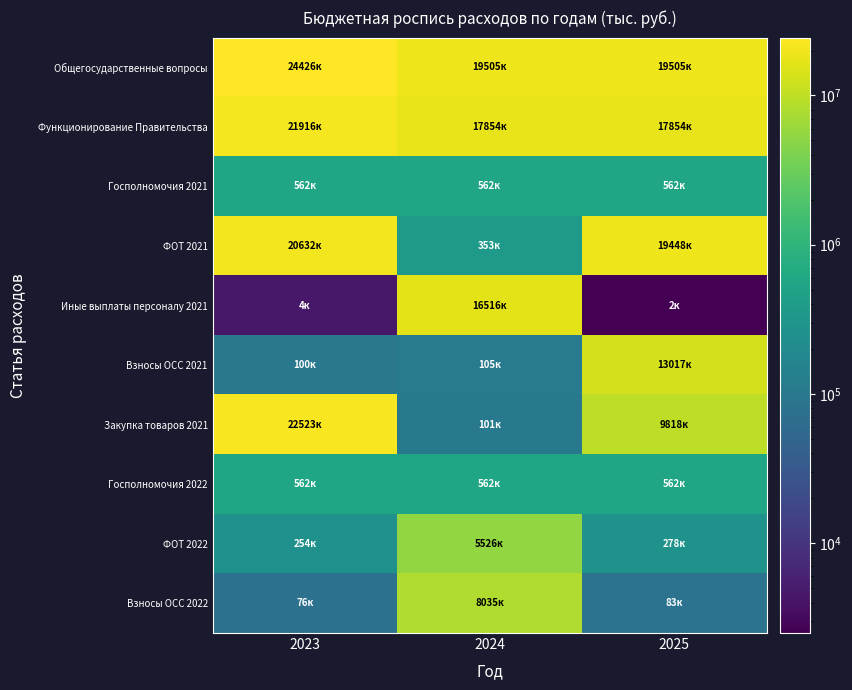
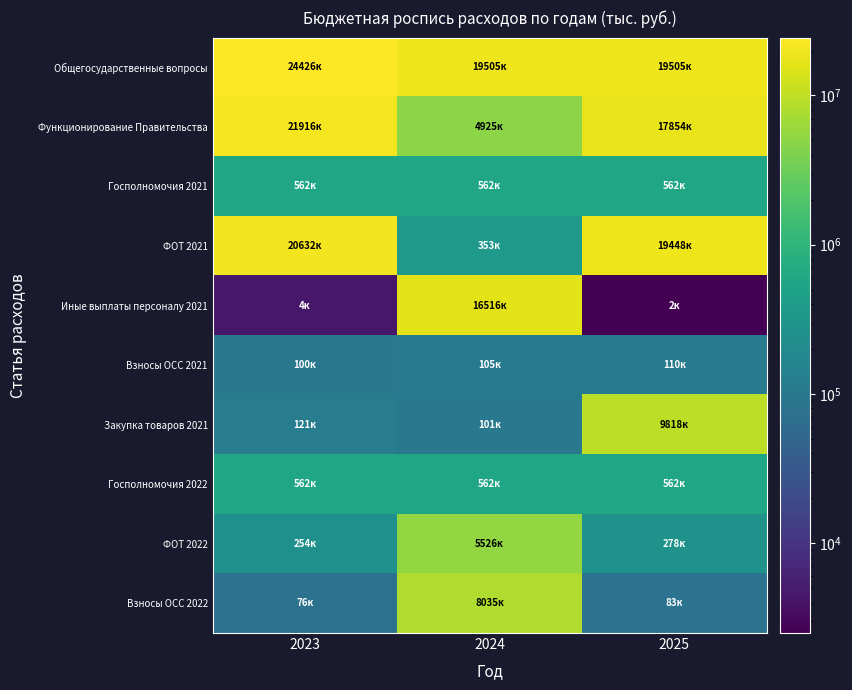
  {
    "Общегосударственные вопросы": {
      "2023": "24426к",
      "2024": "19505к",
      "2025": "19505к"
    },
    "Функционирование Правительства": {
      "2023": "21916к",
-     "2024": "17854к",
+     "2024": "4925к",
      "2025": "17854к"
    },
    "Госполномочия 2021": {
      "2023": "562к",
      "2024": "562к",
      "2025": "562к"
    },
    "ФОТ 2021": {
      "2023": "20632к",
      "2024": "353к",
      "2025": "19448к"
    },
    "Иные выплаты персоналу 2021": {
      "2023": "4к",
      "2024": "16516к",
      "2025": "2к"
    },
    "Взносы ОСС 2021": {
      "2023": "100к",
      "2024": "105к",
-     "2025": "13017к"
+     "2025": "110к"
    },
    "Закупка товаров 2021": {
-     "2023": "22523к",
+     "2023": "121к",
      "2024": "101к",
      "2025": "9818к"
    },
    "Госполномочия 2022": {
      "2023": "562к",
      "2024": "562к",
      "2025": "562к"
    },
    "ФОТ 2022": {
      "2023": "254к",
      "2024": "5526к",
      "2025": "278к"
    },
    "Взносы ОСС 2022": {
      "2023": "76к",
      "2024": "8035к",
      "2025": "83к"
    }
  }
